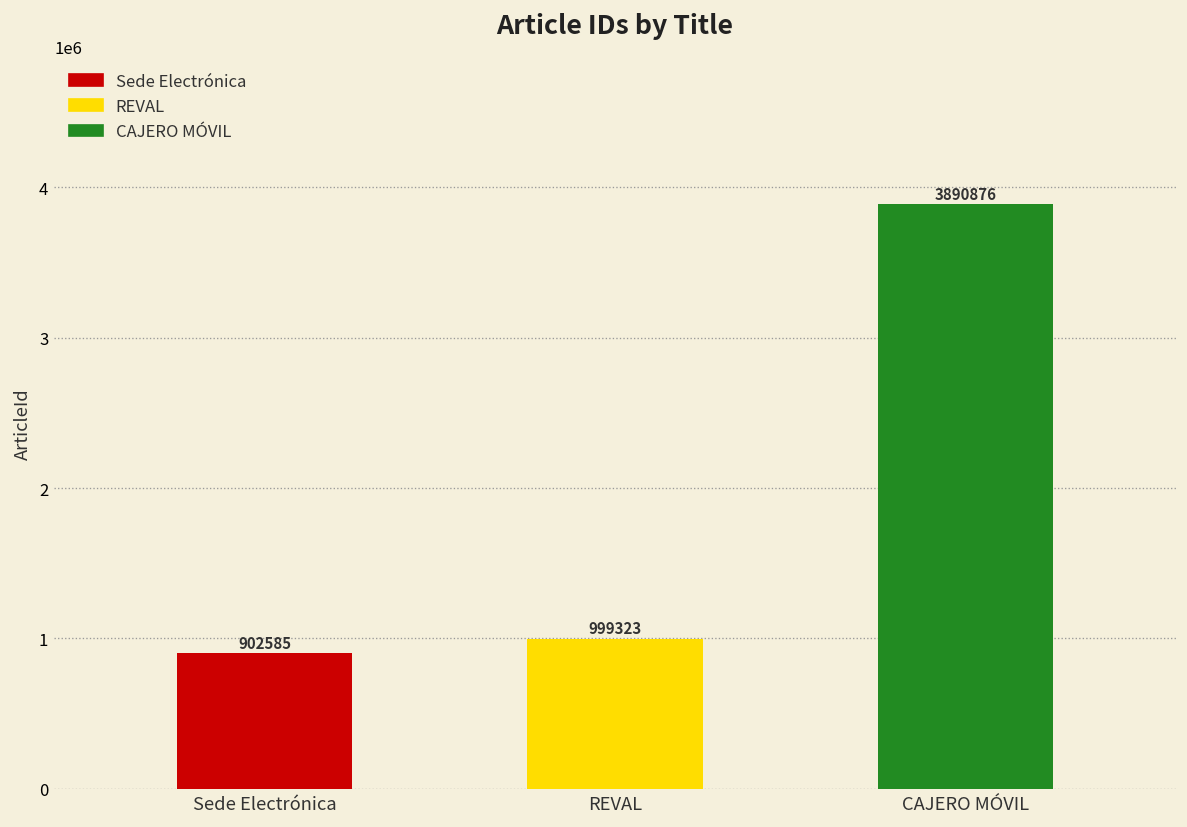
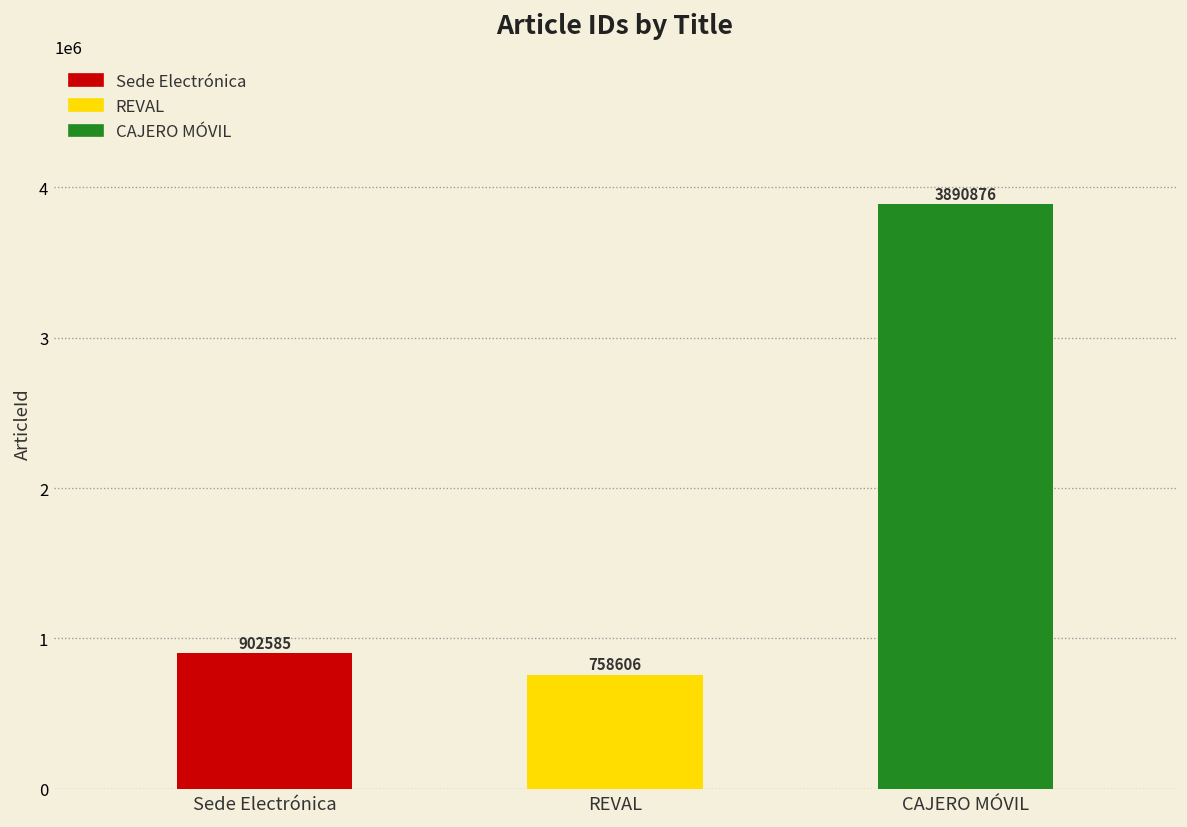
  {
    "Sede Electrónica": 902585,
-   "REVAL": 999323,
+   "REVAL": 758606,
    "CAJERO MÓVIL": 3890876
  }
